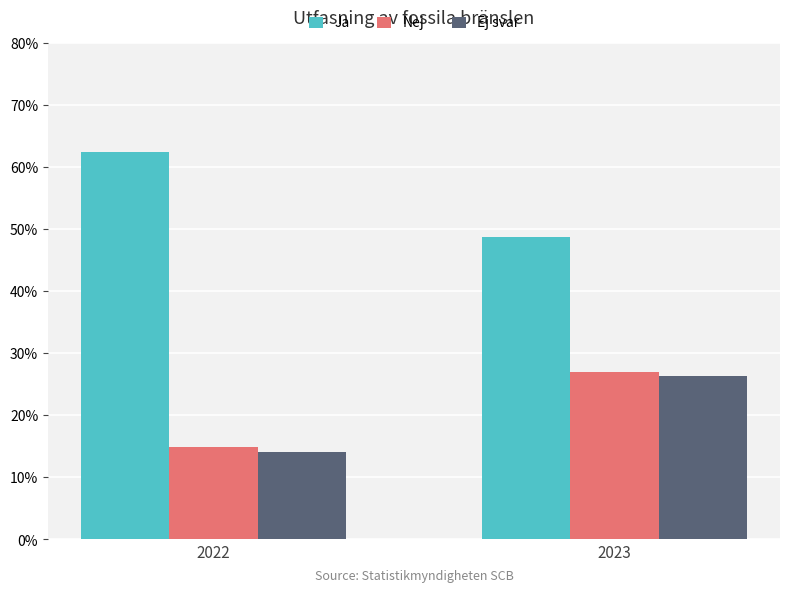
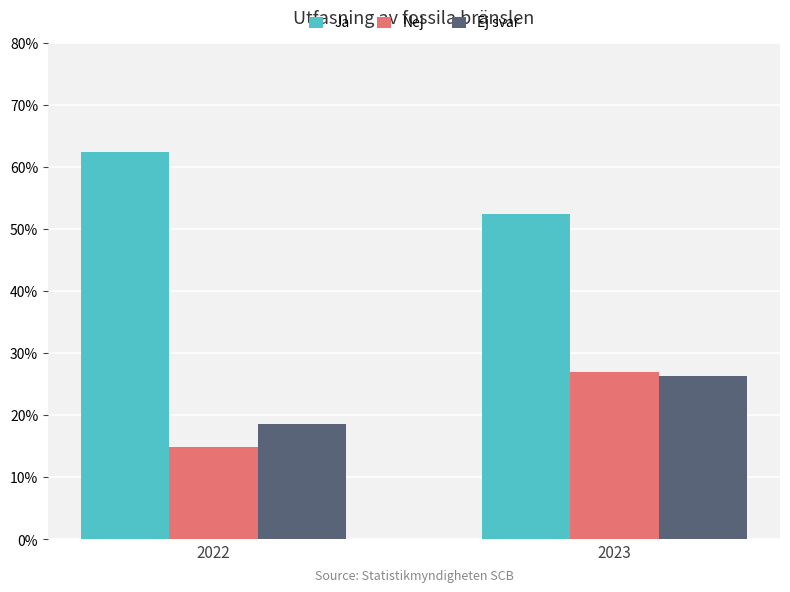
  {
    "Ja": {
      "2022": "62%",
-     "2023": "49%"
+     "2023": "52%"
    },
    "Nej": {
      "2022": "15%",
      "2023": "27%"
    },
    "Ej svar": {
-     "2022": "14%",
+     "2022": "19%",
      "2023": "26%"
    }
  }
